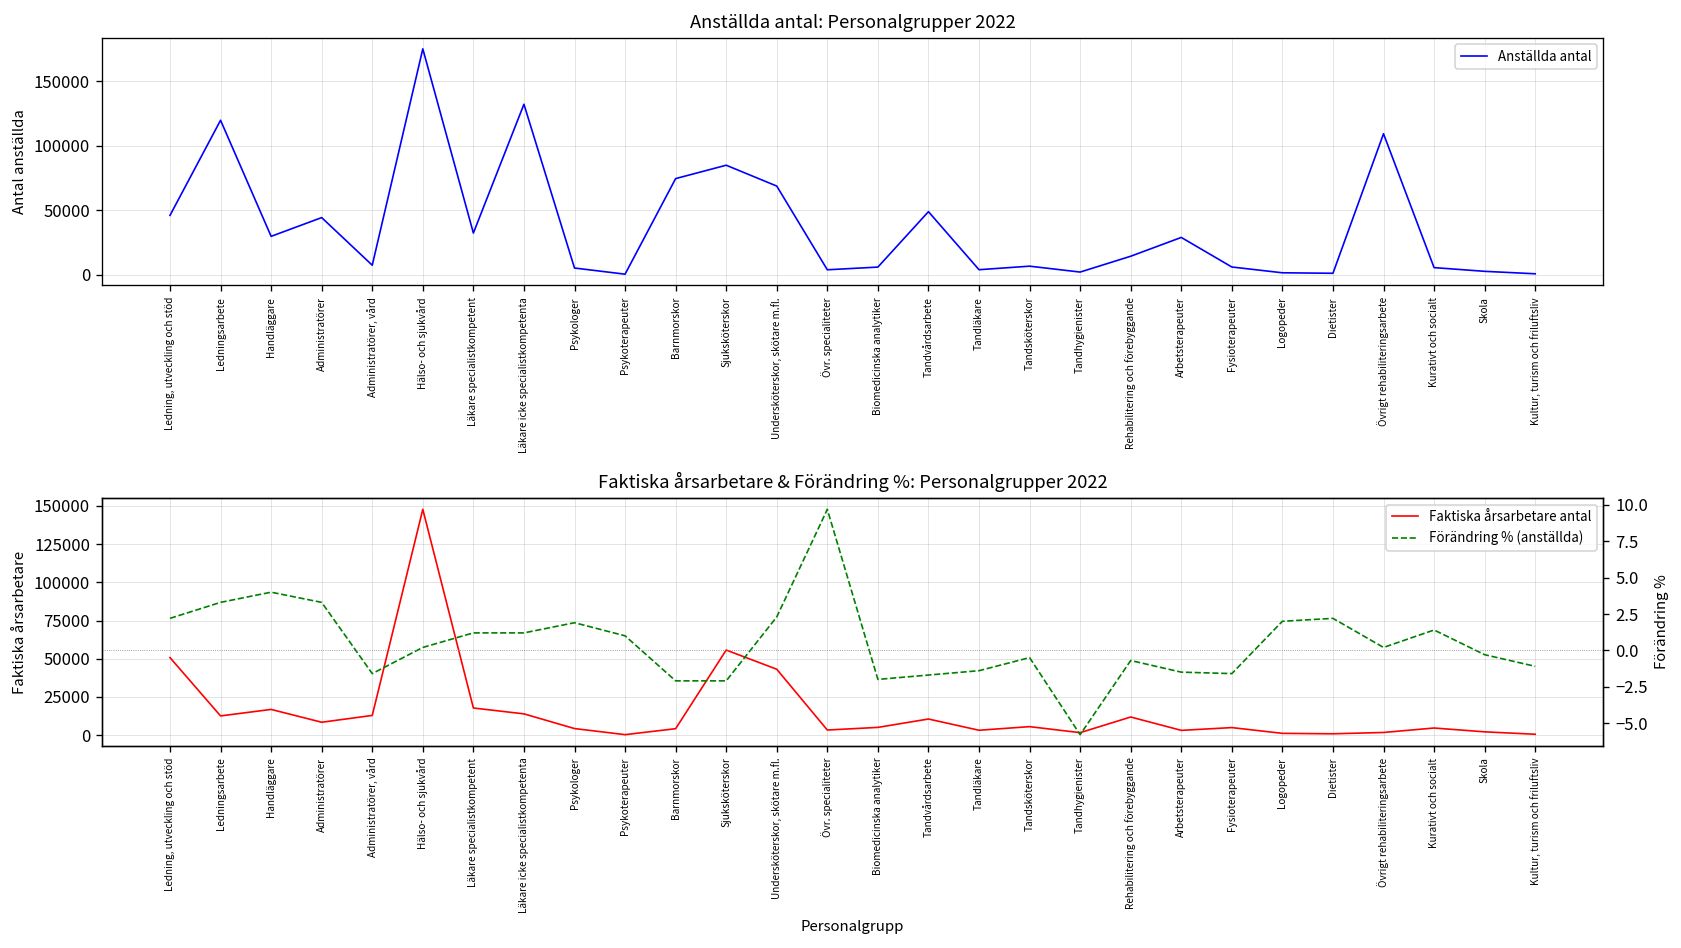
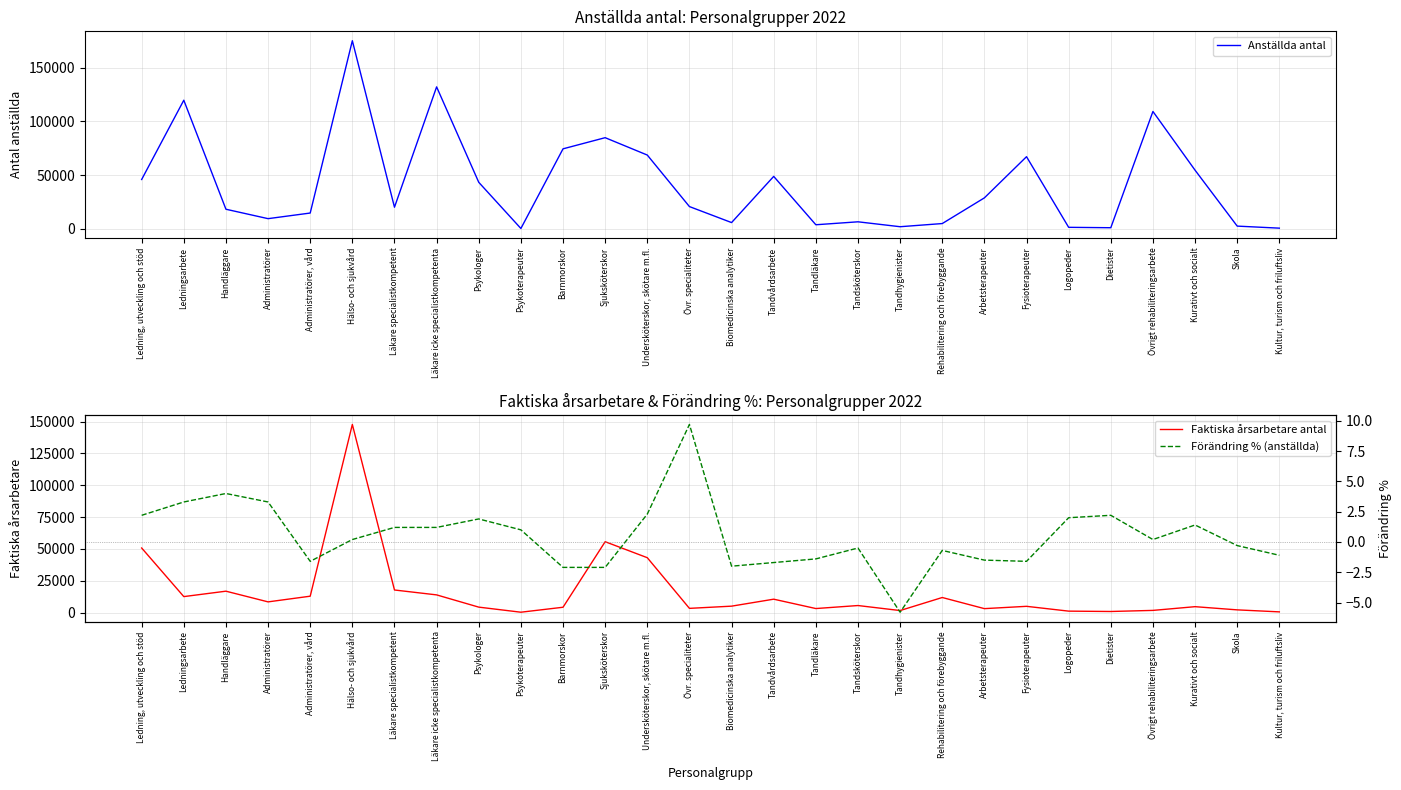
  {
    "Anställda antal: Personalgrupper 2022": {
      "Ledning, utveckling och stöd": 46000,
      "Ledningsarbete": 120000,
-     "Handläggare": 30000,
-     "Administratörer": 44000,
-     "Administratörer, vård": 7000,
+     "Handläggare": 18000,
+     "Administratörer": 10000,
+     "Administratörer, vård": 15000,
      "Hälso- och sjukvård": 175000,
-     "Läkare specialistkompetent": 32000,
+     "Läkare specialistkompetent": 20000,
      "Läkare icke specialistkompetenta": 132000,
-     "Psykologer": 5000,
+     "Psykologer": 43000,
      "Psykoterapeuter": 0,
      "Barnmorskor": 74000,
      "Sjuksköterskor": 85000,
      "Undersköterskor, skötare m.fl.": 69000,
-     "Övr. specialiteter": 4000,
+     "Övr. specialiteter": 21000,
      "Biomedicinska analytiker": 6000,
      "Tandvårdsarbete": 49000,
      "Tandläkare": 4000,
      "Tandsköterskor": 7000,
      "Tandhygienister": 2000,
-     "Rehabilitering och förebyggande": 14000,
+     "Rehabilitering och förebyggande": 5000,
      "Arbetsterapeuter": 29000,
-     "Fysioterapeuter": 6000,
+     "Fysioterapeuter": 67000,
      "Logopeder": 1000,
      "Dietister": 1000,
      "Övrigt rehabiliteringsarbete": 109000,
-     "Kurativt och socialt": 5000,
+     "Kurativt och socialt": 55000,
      "Skola": 3000,
      "Kultur, turism och friluftsliv": 1000
    }
  }
